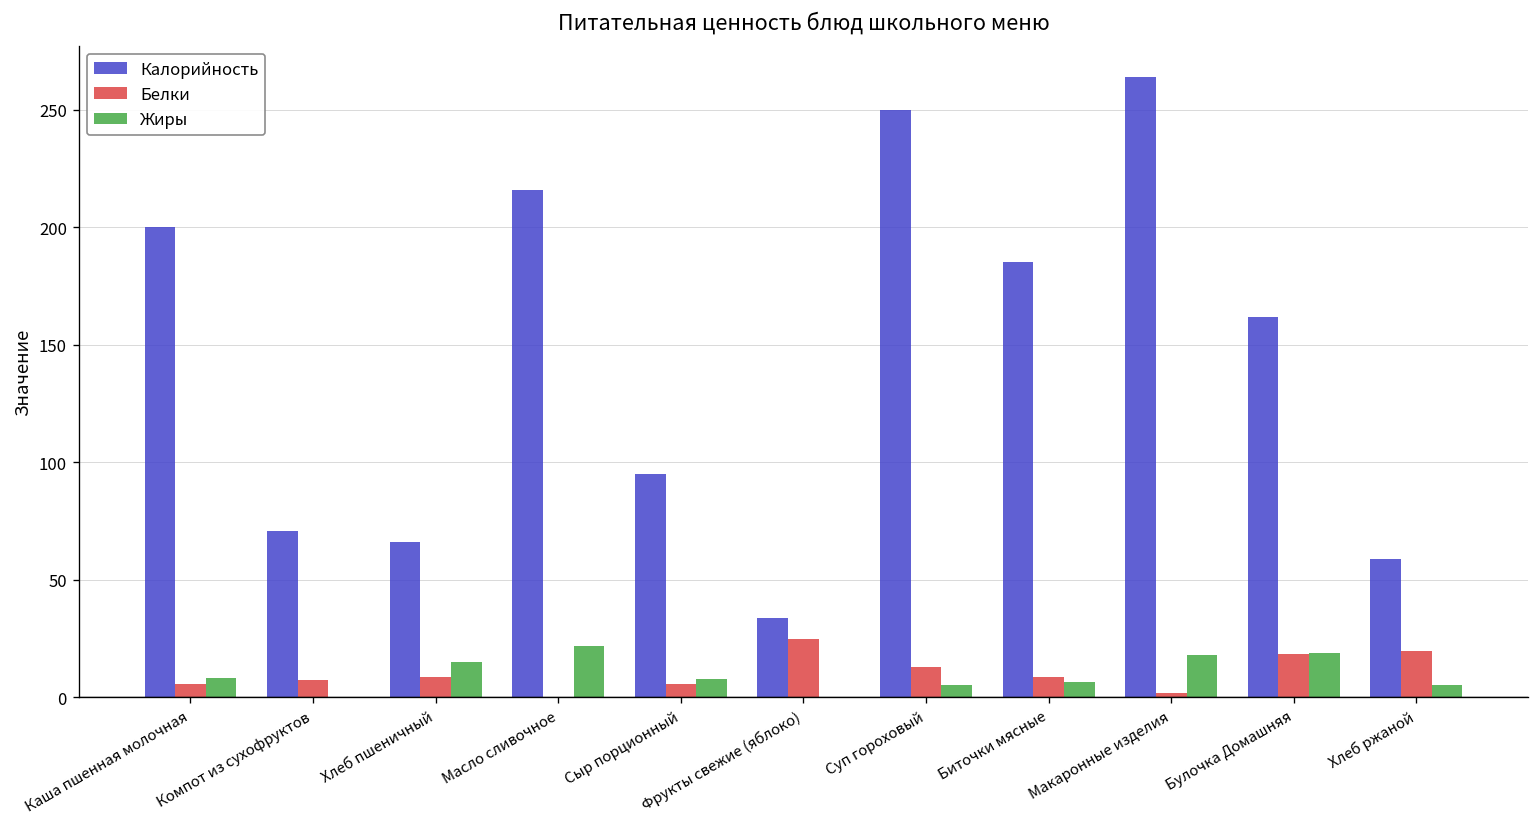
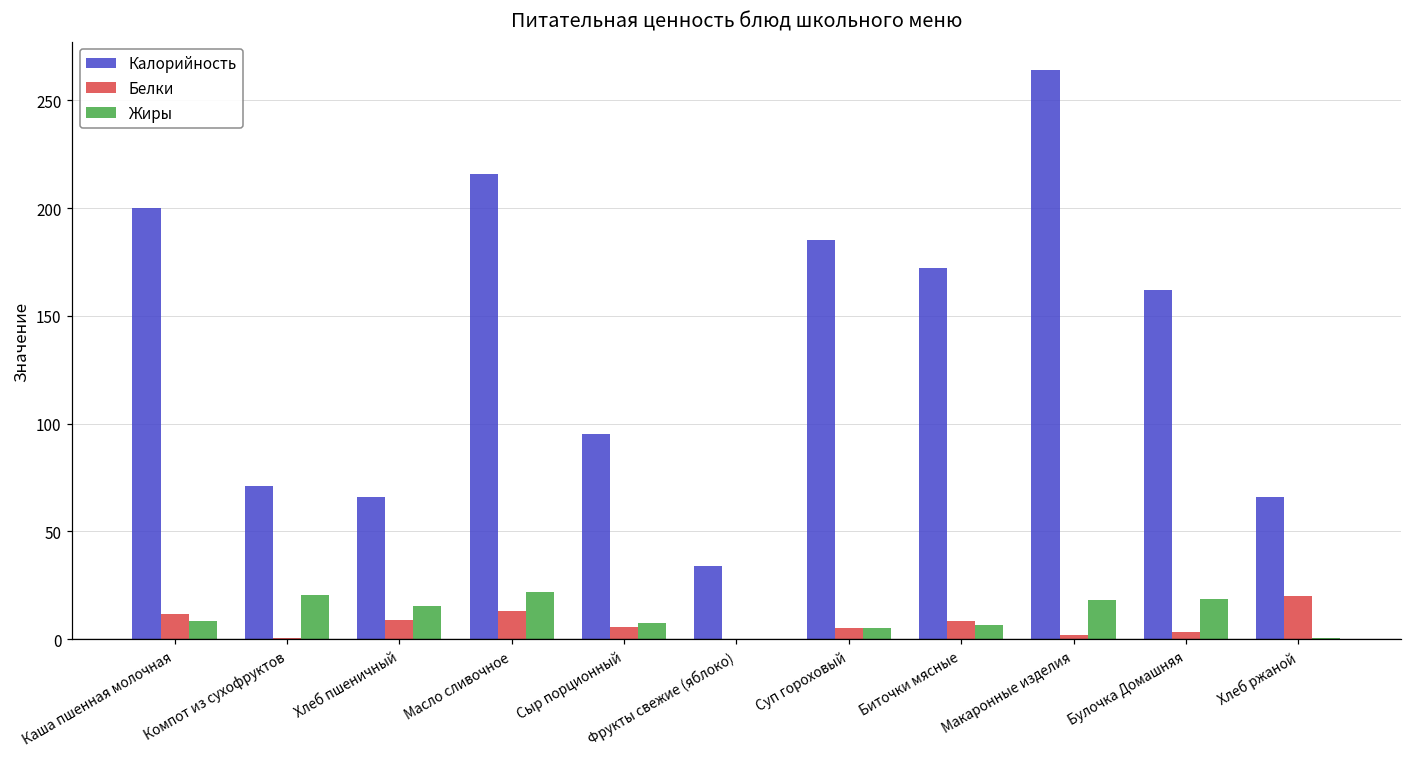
  {
    "Калорийность": {
      "Каша пшенная молочная": 200,
      "Компот из сухофруктов": 71,
      "Хлеб пшеничный": 66,
      "Масло сливочное": 216,
      "Сыр порционный": 95,
      "Фрукты свежие (яблоко)": 34,
-     "Суп гороховый": 250,
-     "Биточки мясные": 185,
+     "Суп гороховый": 185,
+     "Биточки мясные": 172,
      "Макаронные изделия": 264,
      "Булочка Домашняя": 162,
-     "Хлеб ржаной": 59
+     "Хлеб ржаной": 66
    },
    "Белки": {
-     "Каша пшенная молочная": 6,
-     "Компот из сухофруктов": 7,
+     "Каша пшенная молочная": 12,
+     "Компот из сухофруктов": 1,
      "Хлеб пшеничный": 9,
-     "Масло сливочное": 0,
+     "Масло сливочное": 13,
      "Сыр порционный": 6,
-     "Фрукты свежие (яблоко)": 25,
-     "Суп гороховый": 13,
+     "Фрукты свежие (яблоко)": 0,
+     "Суп гороховый": 5,
      "Биточки мясные": 9,
      "Макаронные изделия": 2,
-     "Булочка Домашняя": 19,
+     "Булочка Домашняя": 3,
      "Хлеб ржаной": 20
    },
    "Жиры": {
      "Каша пшенная молочная": 9,
-     "Компот из сухофруктов": 0,
+     "Компот из сухофруктов": 21,
      "Хлеб пшеничный": 15,
      "Масло сливочное": 22,
      "Сыр порционный": 8,
      "Фрукты свежие (яблоко)": 0,
      "Суп гороховый": 5,
      "Биточки мясные": 6,
      "Макаронные изделия": 18,
      "Булочка Домашняя": 19,
-     "Хлеб ржаной": 5
+     "Хлеб ржаной": 1
    }
  }
